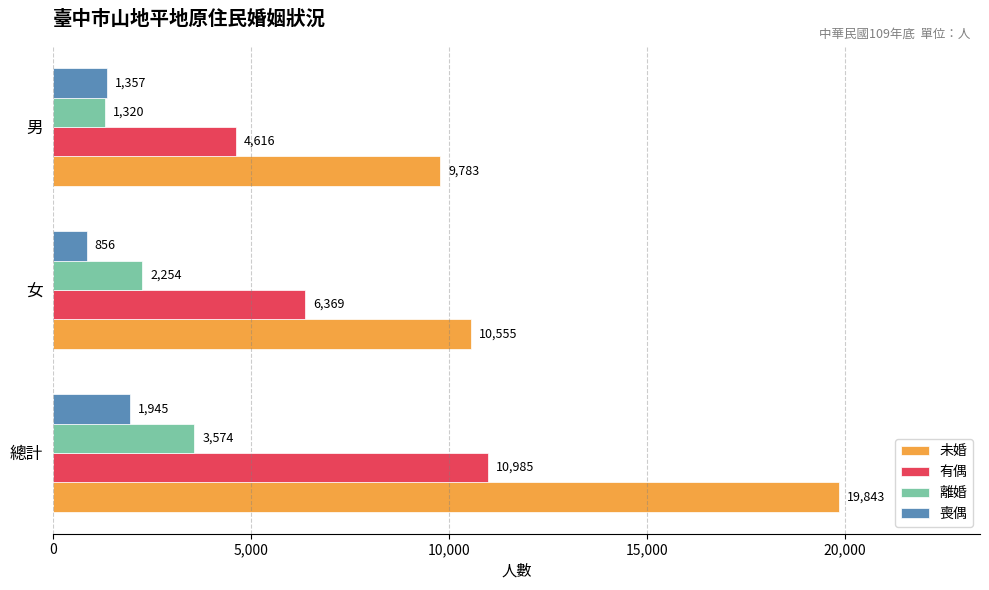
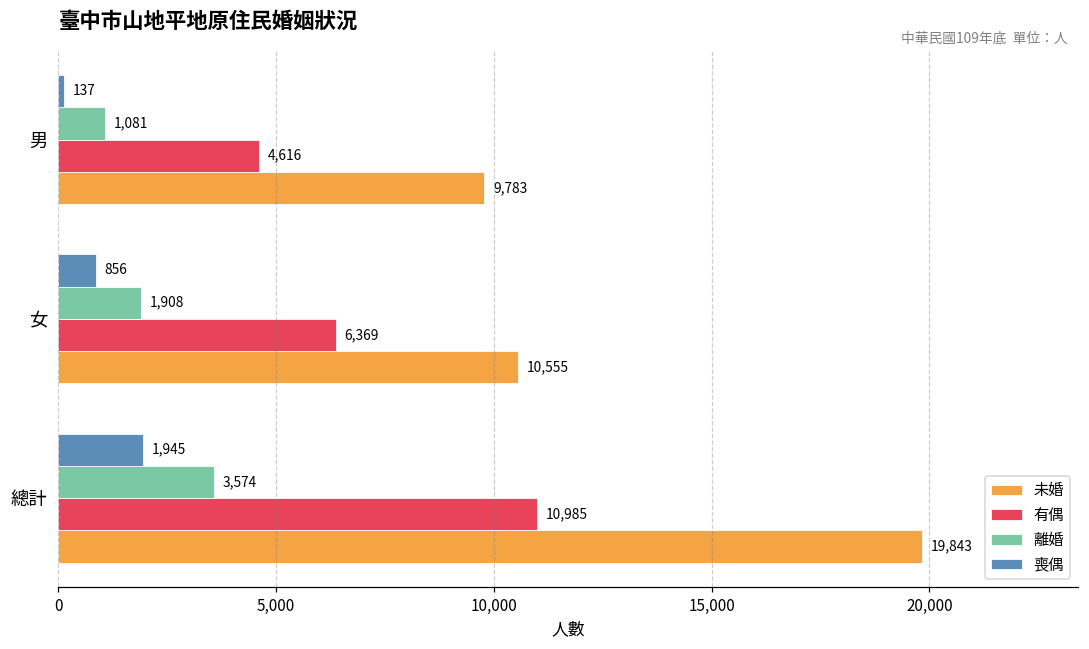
  {
    "未婚": {
      "男": "9,783",
      "女": "10,555",
      "總計": "19,843"
    },
    "有偶": {
      "男": "4,616",
      "女": "6,369",
      "總計": "10,985"
    },
    "離婚": {
-     "男": "1,320",
-     "女": "2,254",
+     "男": "1,081",
+     "女": "1,908",
      "總計": "3,574"
    },
    "喪偶": {
-     "男": "1,357",
+     "男": "137",
      "女": "856",
      "總計": "1,945"
    }
  }
